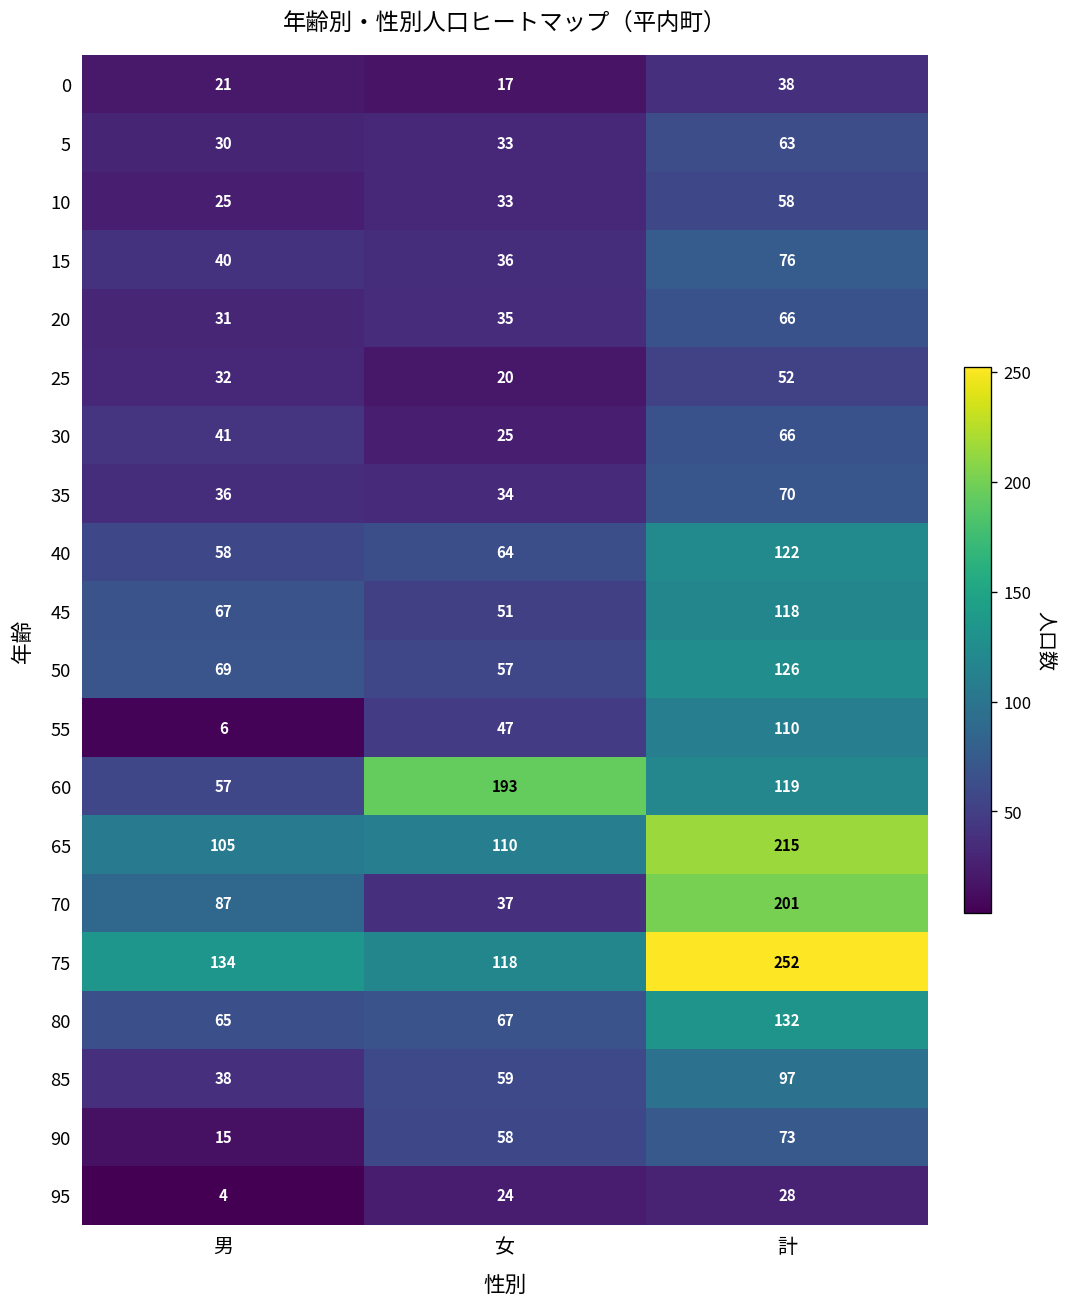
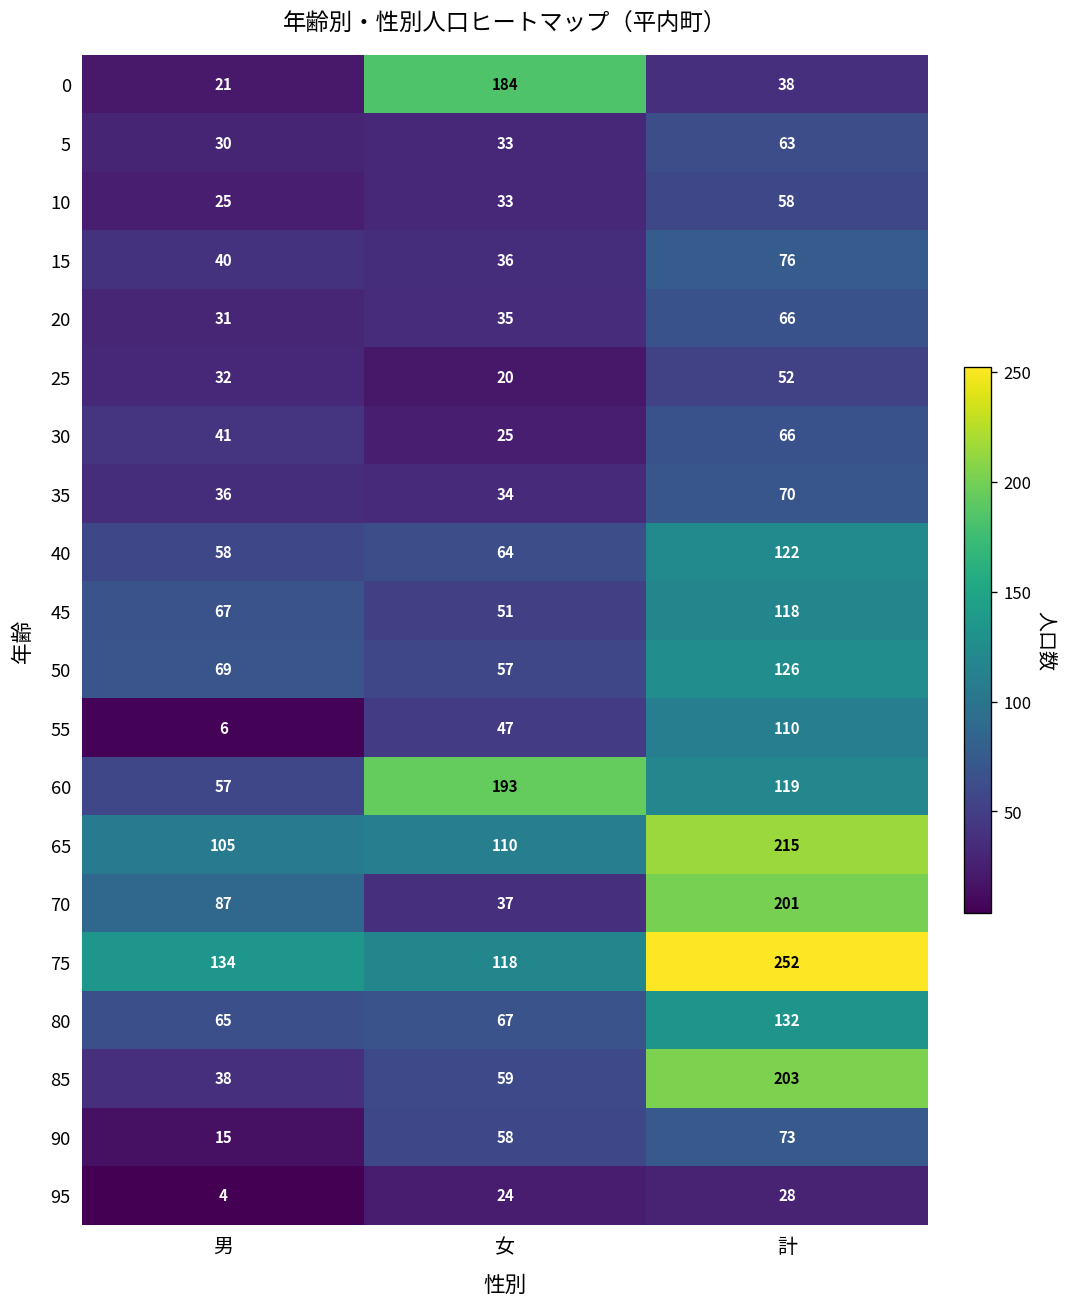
  {
    "0": {
      "男": 21,
-     "女": 17,
+     "女": 184,
      "計": 38
    },
    "5": {
      "男": 30,
      "女": 33,
      "計": 63
    },
    "10": {
      "男": 25,
      "女": 33,
      "計": 58
    },
    "15": {
      "男": 40,
      "女": 36,
      "計": 76
    },
    "20": {
      "男": 31,
      "女": 35,
      "計": 66
    },
    "25": {
      "男": 32,
      "女": 20,
      "計": 52
    },
    "30": {
      "男": 41,
      "女": 25,
      "計": 66
    },
    "35": {
      "男": 36,
      "女": 34,
      "計": 70
    },
    "40": {
      "男": 58,
      "女": 64,
      "計": 122
    },
    "45": {
      "男": 67,
      "女": 51,
      "計": 118
    },
    "50": {
      "男": 69,
      "女": 57,
      "計": 126
    },
    "55": {
      "男": 6,
      "女": 47,
      "計": 110
    },
    "60": {
      "男": 57,
      "女": 193,
      "計": 119
    },
    "65": {
      "男": 105,
      "女": 110,
      "計": 215
    },
    "70": {
      "男": 87,
      "女": 37,
      "計": 201
    },
    "75": {
      "男": 134,
      "女": 118,
      "計": 252
    },
    "80": {
      "男": 65,
      "女": 67,
      "計": 132
    },
    "85": {
      "男": 38,
      "女": 59,
-     "計": 97
+     "計": 203
    },
    "90": {
      "男": 15,
      "女": 58,
      "計": 73
    },
    "95": {
      "男": 4,
      "女": 24,
      "計": 28
    }
  }
